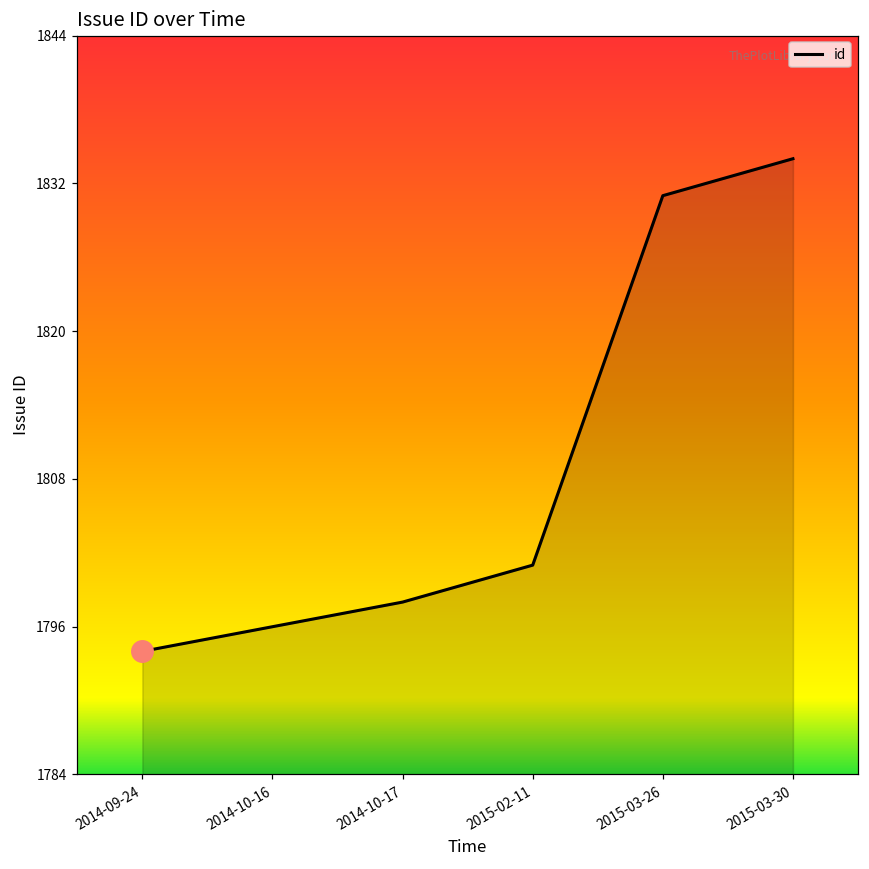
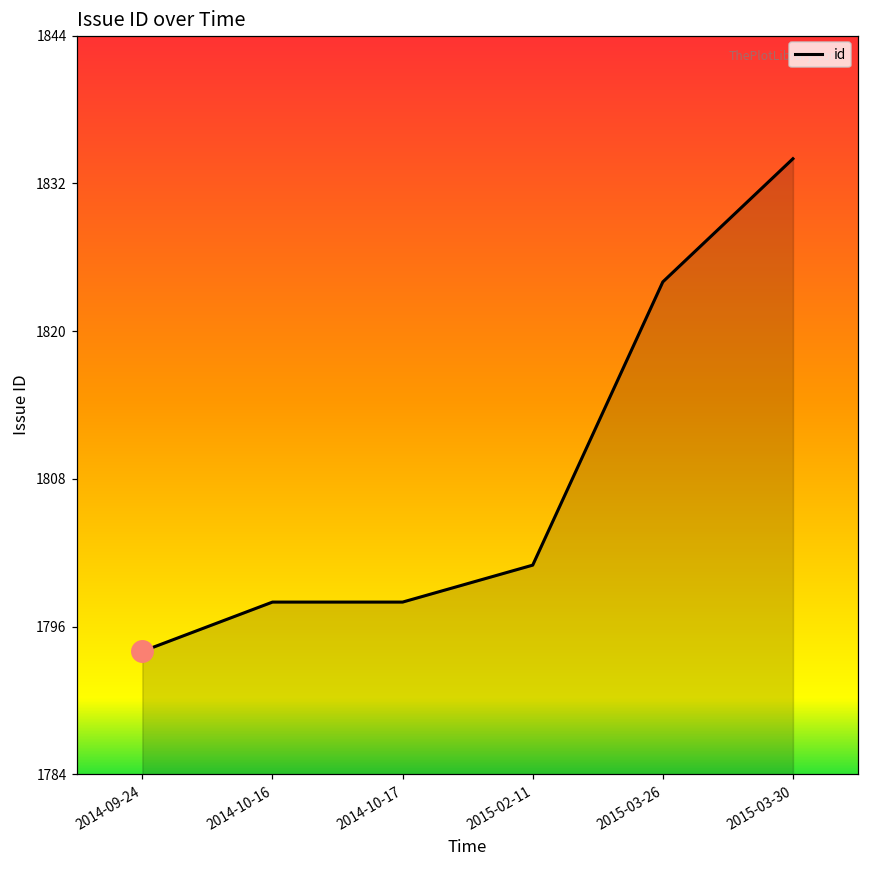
  {
    "id": {
-     "2014-10-16": 1796,
+     "2014-10-16": 1798,
      "2014-10-17": 1798,
      "2015-02-11": 1801,
-     "2015-03-26": 1831,
+     "2015-03-26": 1824,
      "2015-03-30": 1834
    }
  }
